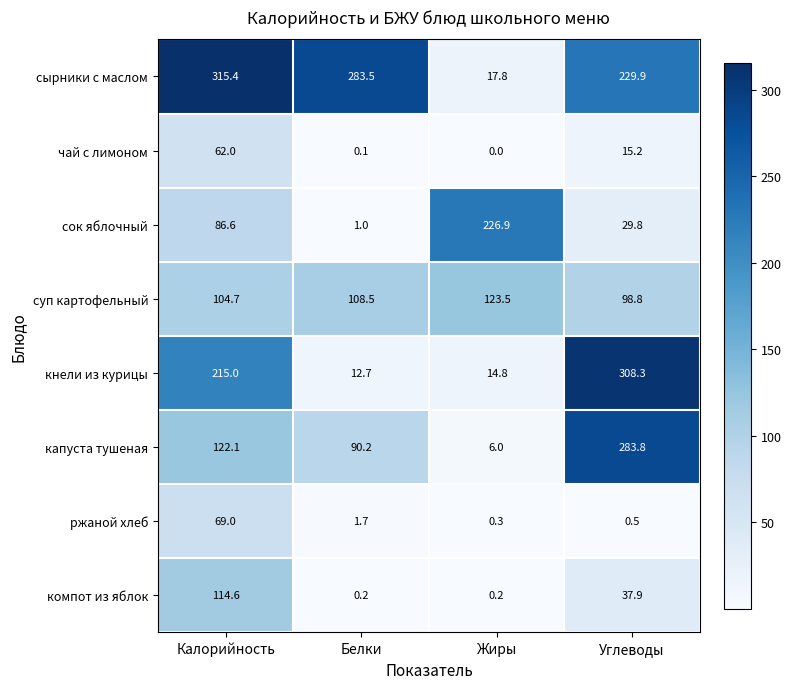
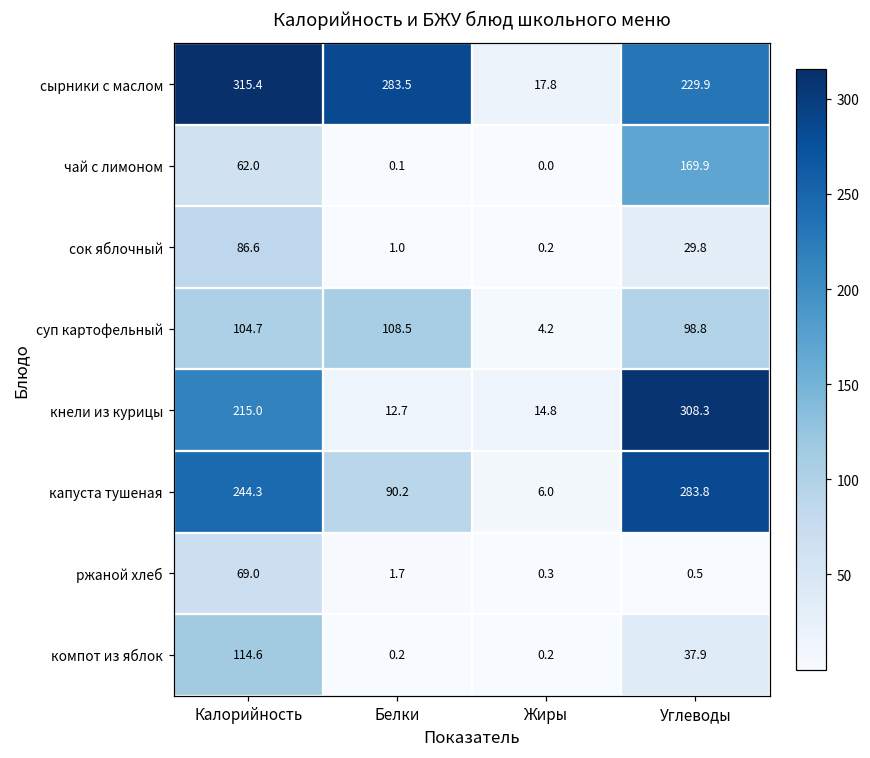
  {
    "сырники с маслом": {
      "Калорийность": 315.4,
      "Белки": 283.5,
      "Жиры": 17.8,
      "Углеводы": 229.9
    },
    "чай с лимоном": {
      "Калорийность": 62.0,
      "Белки": 0.1,
      "Жиры": 0.0,
-     "Углеводы": 15.2
+     "Углеводы": 169.9
    },
    "сок яблочный": {
      "Калорийность": 86.6,
      "Белки": 1.0,
-     "Жиры": 226.9,
+     "Жиры": 0.2,
      "Углеводы": 29.8
    },
    "суп картофельный": {
      "Калорийность": 104.7,
      "Белки": 108.5,
-     "Жиры": 123.5,
+     "Жиры": 4.2,
      "Углеводы": 98.8
    },
    "кнели из курицы": {
      "Калорийность": 215.0,
      "Белки": 12.7,
      "Жиры": 14.8,
      "Углеводы": 308.3
    },
    "капуста тушеная": {
-     "Калорийность": 122.1,
+     "Калорийность": 244.3,
      "Белки": 90.2,
      "Жиры": 6.0,
      "Углеводы": 283.8
    },
    "ржаной хлеб": {
      "Калорийность": 69.0,
      "Белки": 1.7,
      "Жиры": 0.3,
      "Углеводы": 0.5
    },
    "компот из яблок": {
      "Калорийность": 114.6,
      "Белки": 0.2,
      "Жиры": 0.2,
      "Углеводы": 37.9
    }
  }
